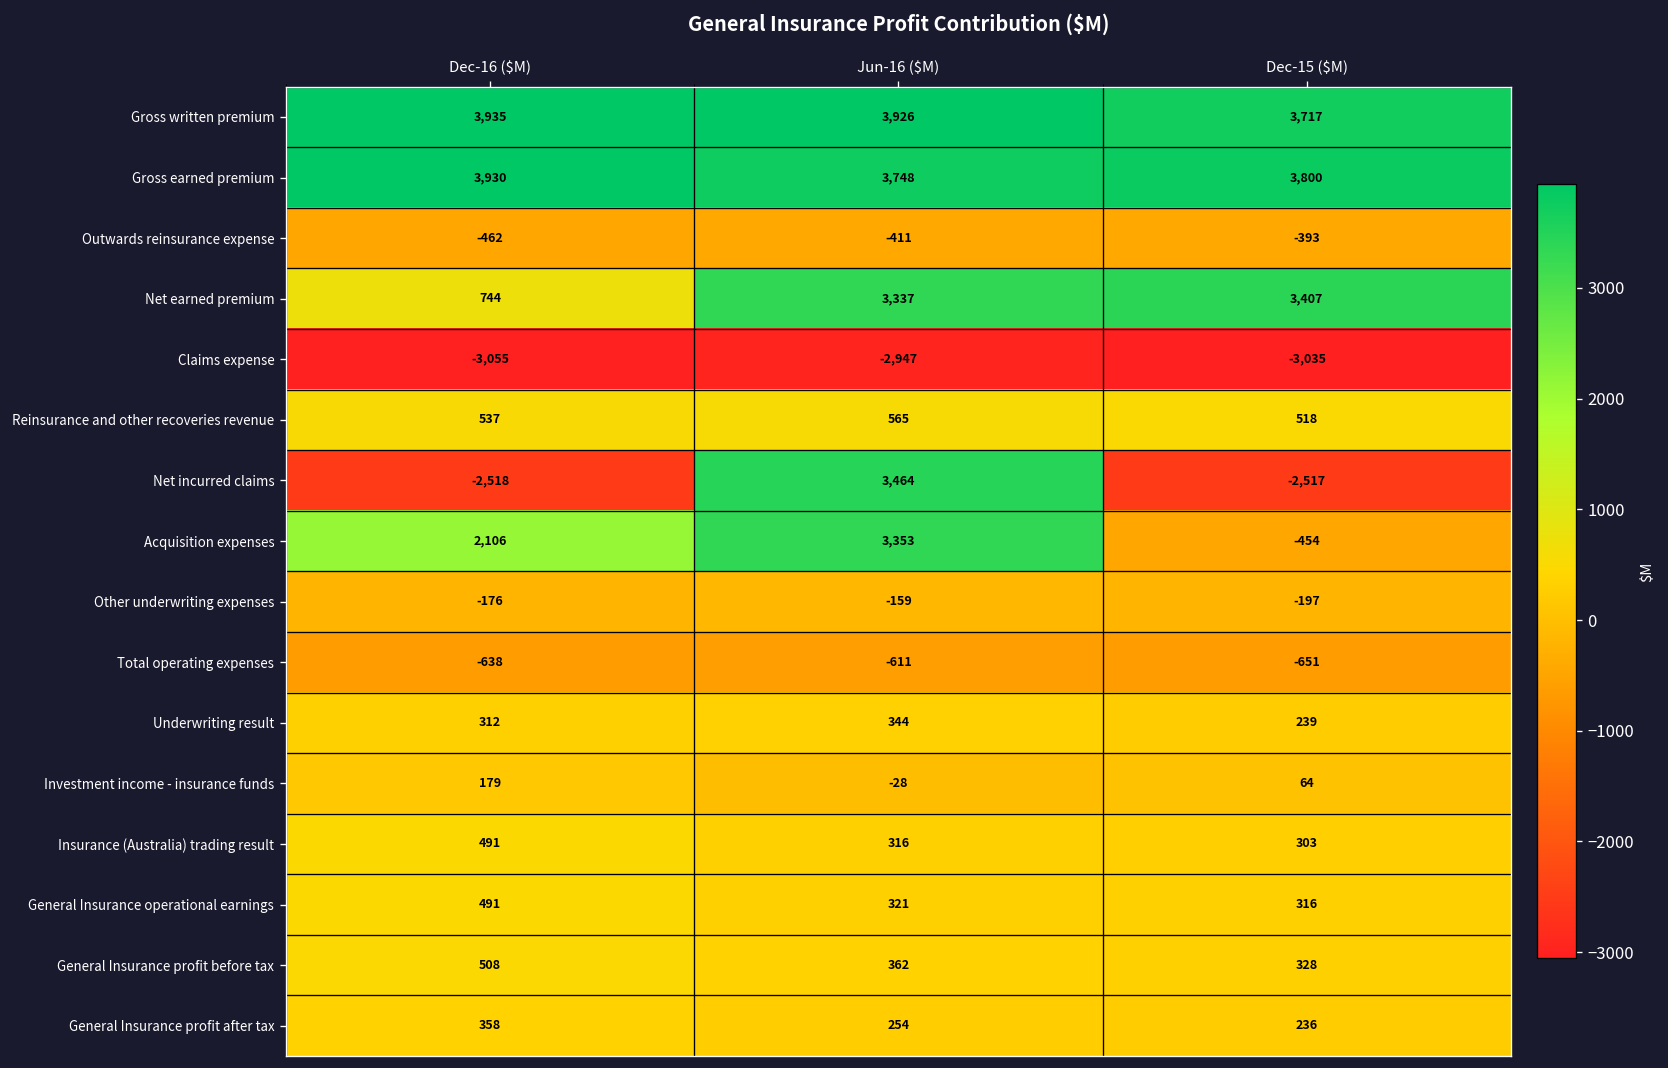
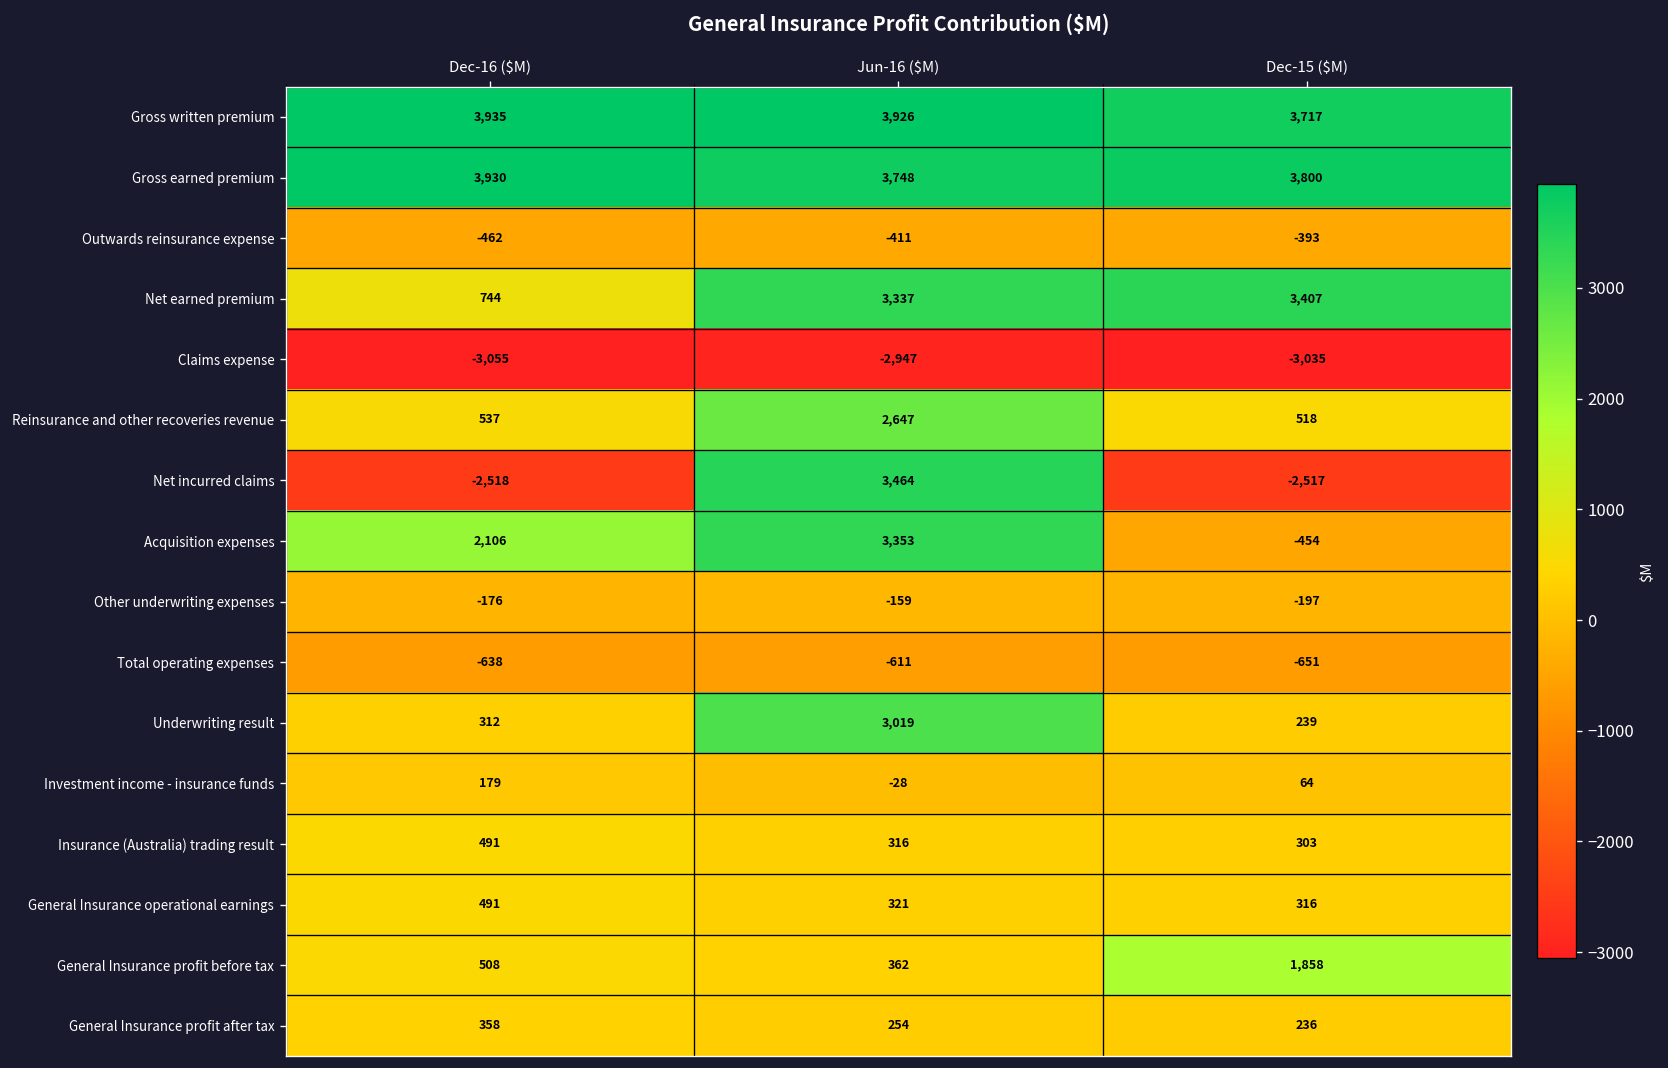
  {
    "Gross written premium": {
      "Dec-16 ($M)": "3,935",
      "Jun-16 ($M)": "3,926",
      "Dec-15 ($M)": "3,717"
    },
    "Gross earned premium": {
      "Dec-16 ($M)": "3,930",
      "Jun-16 ($M)": "3,748",
      "Dec-15 ($M)": "3,800"
    },
    "Outwards reinsurance expense": {
      "Dec-16 ($M)": "-462",
      "Jun-16 ($M)": "-411",
      "Dec-15 ($M)": "-393"
    },
    "Net earned premium": {
      "Dec-16 ($M)": "744",
      "Jun-16 ($M)": "3,337",
      "Dec-15 ($M)": "3,407"
    },
    "Claims expense": {
      "Dec-16 ($M)": "-3,055",
      "Jun-16 ($M)": "-2,947",
      "Dec-15 ($M)": "-3,035"
    },
    "Reinsurance and other recoveries revenue": {
      "Dec-16 ($M)": "537",
-     "Jun-16 ($M)": "565",
+     "Jun-16 ($M)": "2,647",
      "Dec-15 ($M)": "518"
    },
    "Net incurred claims": {
      "Dec-16 ($M)": "-2,518",
      "Jun-16 ($M)": "3,464",
      "Dec-15 ($M)": "-2,517"
    },
    "Acquisition expenses": {
      "Dec-16 ($M)": "2,106",
      "Jun-16 ($M)": "3,353",
      "Dec-15 ($M)": "-454"
    },
    "Other underwriting expenses": {
      "Dec-16 ($M)": "-176",
      "Jun-16 ($M)": "-159",
      "Dec-15 ($M)": "-197"
    },
    "Total operating expenses": {
      "Dec-16 ($M)": "-638",
      "Jun-16 ($M)": "-611",
      "Dec-15 ($M)": "-651"
    },
    "Underwriting result": {
      "Dec-16 ($M)": "312",
-     "Jun-16 ($M)": "344",
+     "Jun-16 ($M)": "3,019",
      "Dec-15 ($M)": "239"
    },
    "Investment income - insurance funds": {
      "Dec-16 ($M)": "179",
      "Jun-16 ($M)": "-28",
      "Dec-15 ($M)": "64"
    },
    "Insurance (Australia) trading result": {
      "Dec-16 ($M)": "491",
      "Jun-16 ($M)": "316",
      "Dec-15 ($M)": "303"
    },
    "General Insurance operational earnings": {
      "Dec-16 ($M)": "491",
      "Jun-16 ($M)": "321",
      "Dec-15 ($M)": "316"
    },
    "General Insurance profit before tax": {
      "Dec-16 ($M)": "508",
      "Jun-16 ($M)": "362",
-     "Dec-15 ($M)": "328"
+     "Dec-15 ($M)": "1,858"
    },
    "General Insurance profit after tax": {
      "Dec-16 ($M)": "358",
      "Jun-16 ($M)": "254",
      "Dec-15 ($M)": "236"
    }
  }
